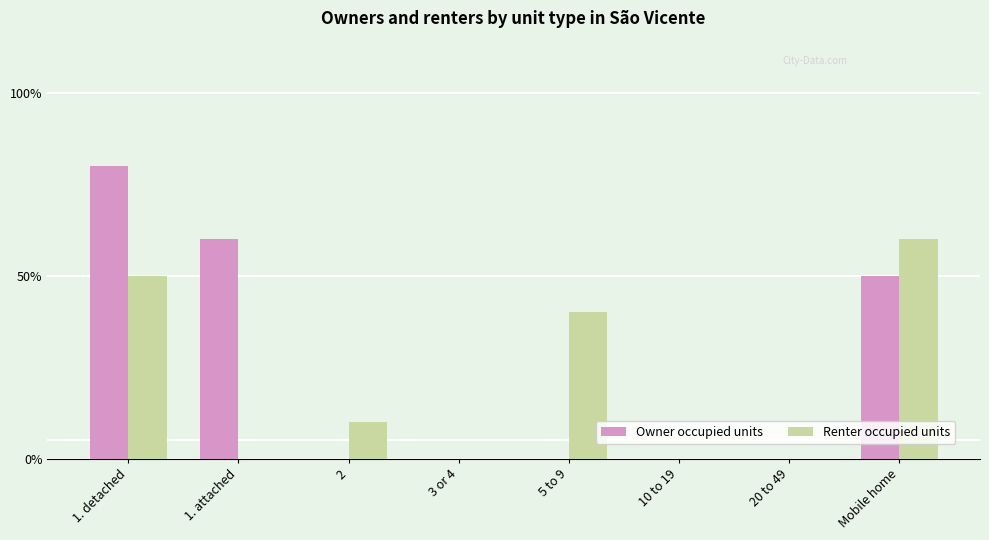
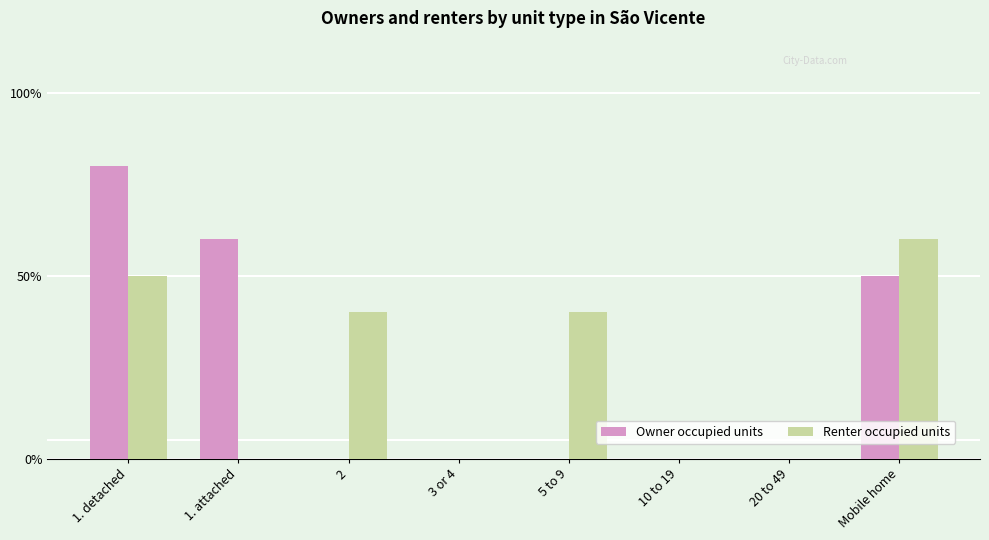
  {
    "Owner occupied units": {
      "1. detached": "80%",
      "1. attached": "60%",
      "2": "0%",
      "3 or 4": "0%",
      "5 to 9": "0%",
      "10 to 19": "0%",
      "20 to 49": "0%",
      "Mobile home": "50%"
    },
    "Renter occupied units": {
      "1. detached": "50%",
      "1. attached": "0%",
-     "2": "10%",
+     "2": "40%",
      "3 or 4": "0%",
      "5 to 9": "40%",
      "10 to 19": "0%",
      "20 to 49": "0%",
      "Mobile home": "60%"
    }
  }
